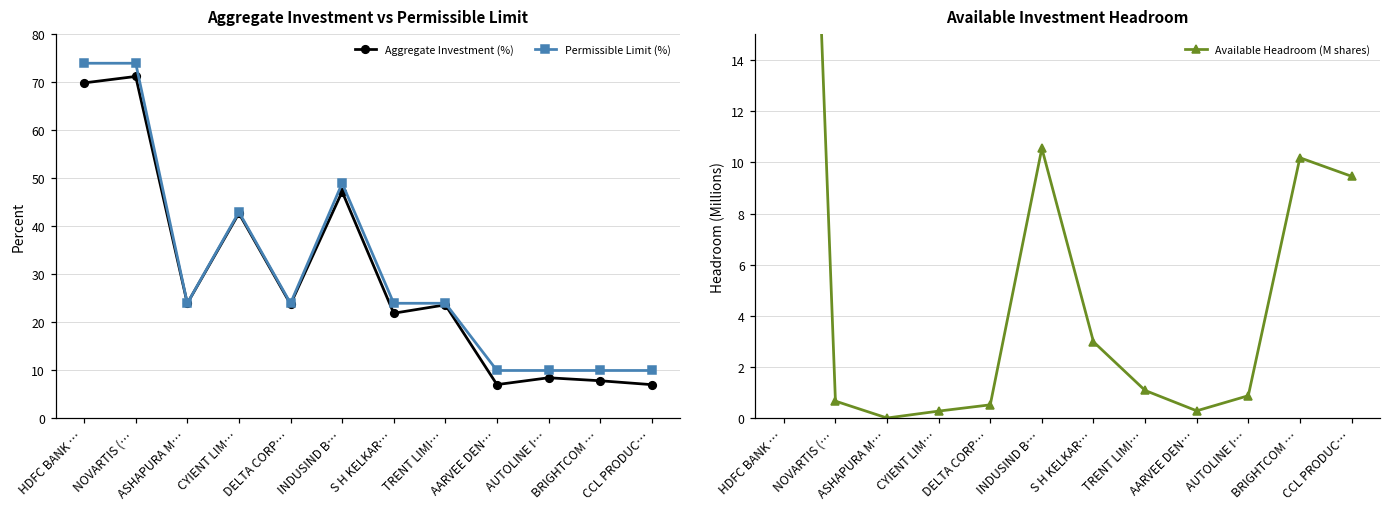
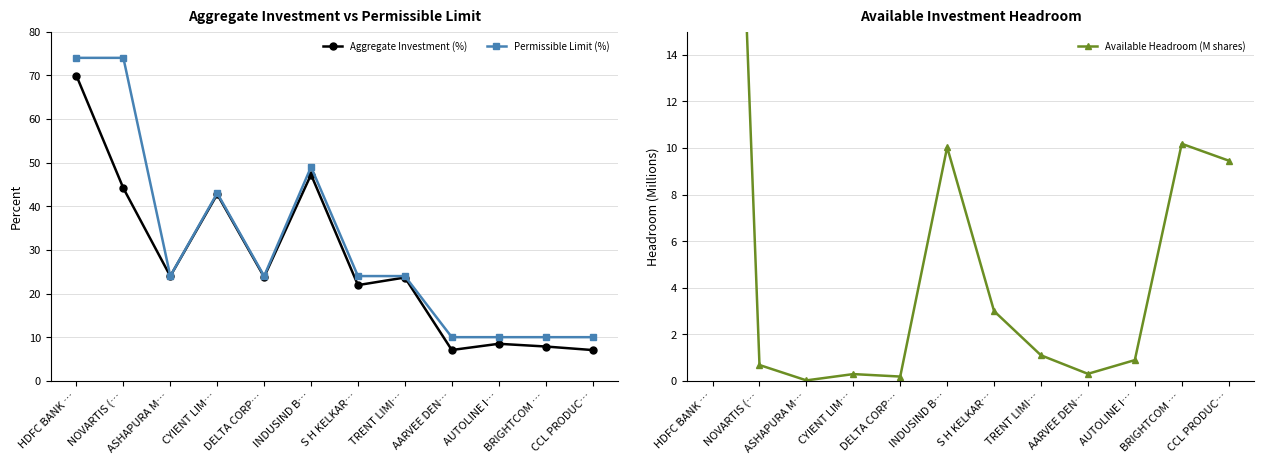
  {
    "Aggregate Investment vs Permissible Limit": {
      "Aggregate Investment (%)": {
        "HDFC BANK …": 70,
-       "NOVARTIS (…": 71,
+       "NOVARTIS (…": 44,
        "INDUSIND B…": 47,
        "S H KELKAR…": 22,
        "AARVEE DEN…": 7,
        "AUTOLINE I…": 8,
        "BRIGHTCOM …": 8,
        "CCL PRODUC…": 7
      },
      "Permissible Limit (%)": {
        "HDFC BANK …": 74,
        "NOVARTIS (…": 74,
        "INDUSIND B…": 49,
        "S H KELKAR…": 24,
        "AARVEE DEN…": 10,
        "AUTOLINE I…": 10,
        "BRIGHTCOM …": 10,
        "CCL PRODUC…": 10
      }
    },
    "Available Investment Headroom": {
      "NOVARTIS (…": 0.7,
      "ASHAPURA M…": 0.0,
      "CYIENT LIM…": 0.3,
-     "DELTA CORP…": 0.5,
-     "INDUSIND B…": 10.6,
+     "DELTA CORP…": 0.2,
+     "INDUSIND B…": 10.0,
      "S H KELKAR…": 3.0,
      "TRENT LIMI…": 1.1,
      "AARVEE DEN…": 0.3,
      "AUTOLINE I…": 0.9,
      "BRIGHTCOM …": 10.2,
      "CCL PRODUC…": 9.5
    }
  }
